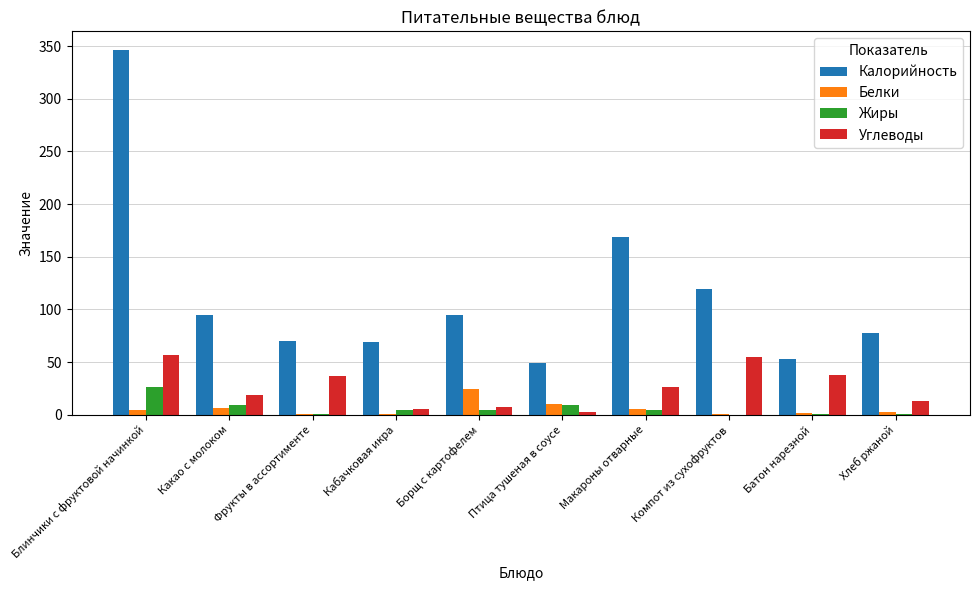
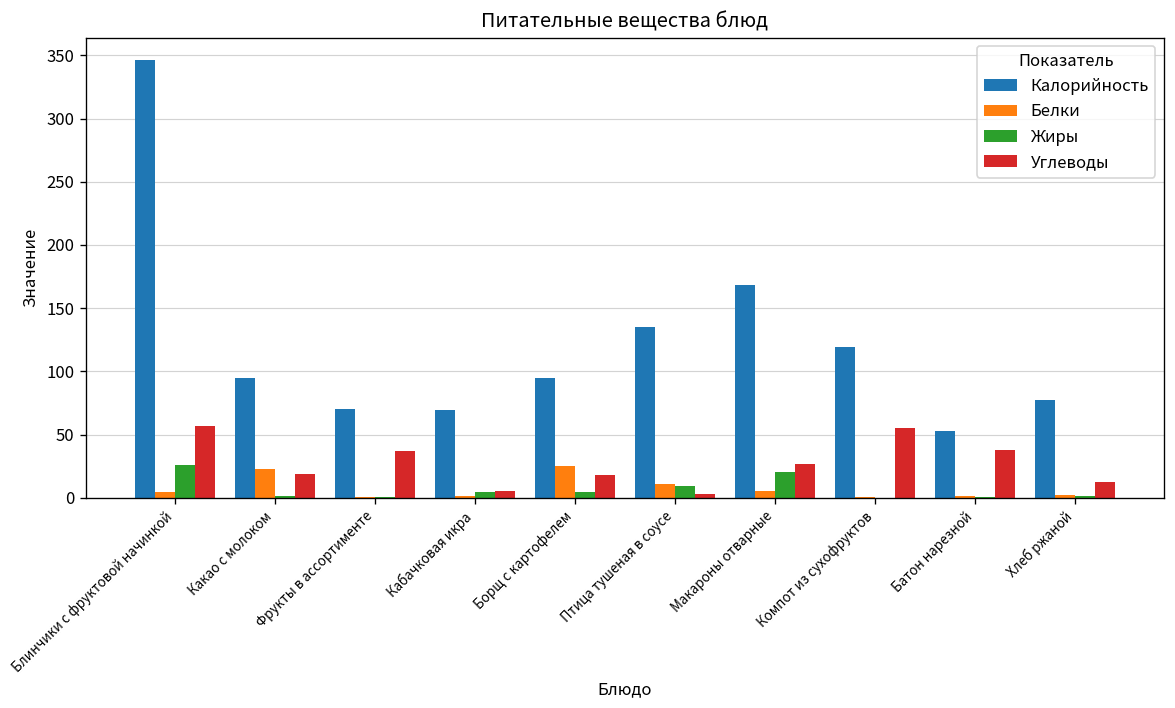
  {
    "Калорийность": {
      "Блинчики с фруктовой начинкой": 347,
      "Какао с молоком": 95,
      "Фрукты в ассортименте": 71,
      "Кабачковая икра": 69,
      "Борщ с картофелем": 95,
-     "Птица тушеная в соусе": 49,
+     "Птица тушеная в соусе": 135,
      "Макароны отварные": 168,
      "Компот из сухофруктов": 120,
      "Батон нарезной": 53,
      "Хлеб ржаной": 78
    },
    "Белки": {
      "Блинчики с фруктовой начинкой": 5,
-     "Какао с молоком": 7,
+     "Какао с молоком": 23,
      "Борщ с картофелем": 25,
      "Птица тушеная в соусе": 11,
      "Макароны отварные": 6,
      "Хлеб ржаной": 3
    },
    "Жиры": {
      "Блинчики с фруктовой начинкой": 26,
-     "Какао с молоком": 10,
+     "Какао с молоком": 1,
      "Кабачковая икра": 5,
      "Борщ с картофелем": 5,
      "Птица тушеная в соусе": 9,
-     "Макароны отварные": 5
+     "Макароны отварные": 21
    },
    "Углеводы": {
      "Блинчики с фруктовой начинкой": 56,
      "Какао с молоком": 19,
      "Фрукты в ассортименте": 37,
      "Кабачковая икра": 5,
-     "Борщ с картофелем": 7,
+     "Борщ с картофелем": 18,
      "Птица тушеная в соусе": 3,
      "Макароны отварные": 27,
      "Компот из сухофруктов": 55,
      "Батон нарезной": 38,
      "Хлеб ржаной": 13
    }
  }
